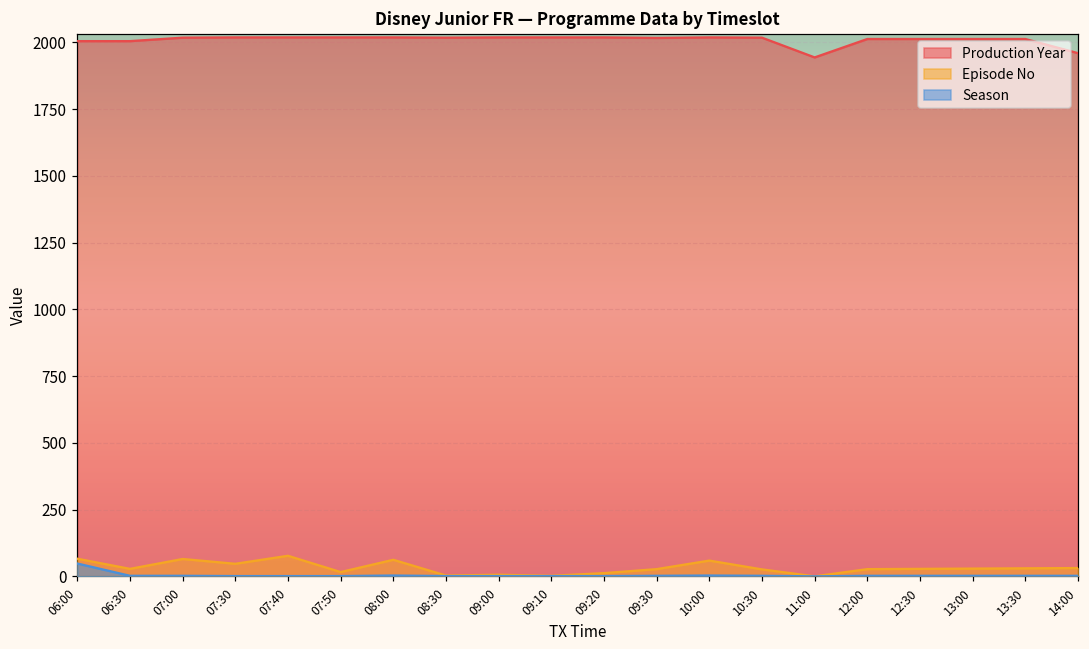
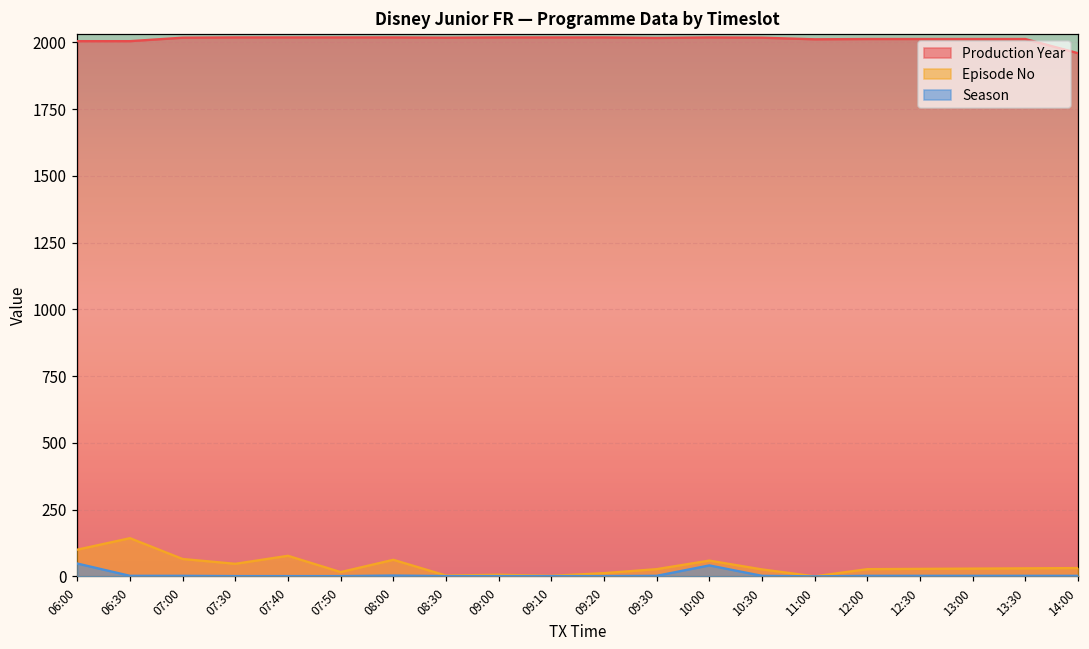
  {
    "Production Year": {
      "06:00": 2010,
      "06:30": 2010,
      "07:00": 2020,
      "07:30": 2020,
      "07:40": 2020,
      "07:50": 2020,
      "08:00": 2020,
      "08:30": 2020,
      "09:00": 2020,
      "09:10": 2020,
      "09:20": 2020,
      "09:30": 2020,
      "10:00": 2020,
      "10:30": 2020,
-     "11:00": 1940,
+     "11:00": 2010,
      "12:00": 2010,
      "12:30": 2010,
      "13:00": 2010,
      "13:30": 2010,
      "14:00": 1960
    },
    "Episode No": {
-     "06:00": 70,
-     "06:30": 30,
+     "06:00": 100,
+     "06:30": 140,
      "07:00": 70,
      "07:30": 50,
      "07:40": 80,
      "07:50": 20,
      "08:00": 60,
      "09:20": 10,
      "09:30": 30,
      "10:00": 60,
      "10:30": 30,
      "12:00": 30,
      "12:30": 30,
      "13:00": 30,
      "13:30": 30,
      "14:00": 30
    },
    "Season": {
      "06:00": 50,
      "06:30": 0,
      "07:00": 0,
      "07:30": 0,
      "07:40": 0,
      "07:50": 0,
      "08:00": 0,
      "09:20": 0,
      "09:30": 0,
-     "10:00": 0,
+     "10:00": 40,
      "10:30": 0,
      "12:00": 0,
      "12:30": 0,
      "13:00": 0,
      "13:30": 0,
      "14:00": 0
    }
  }
